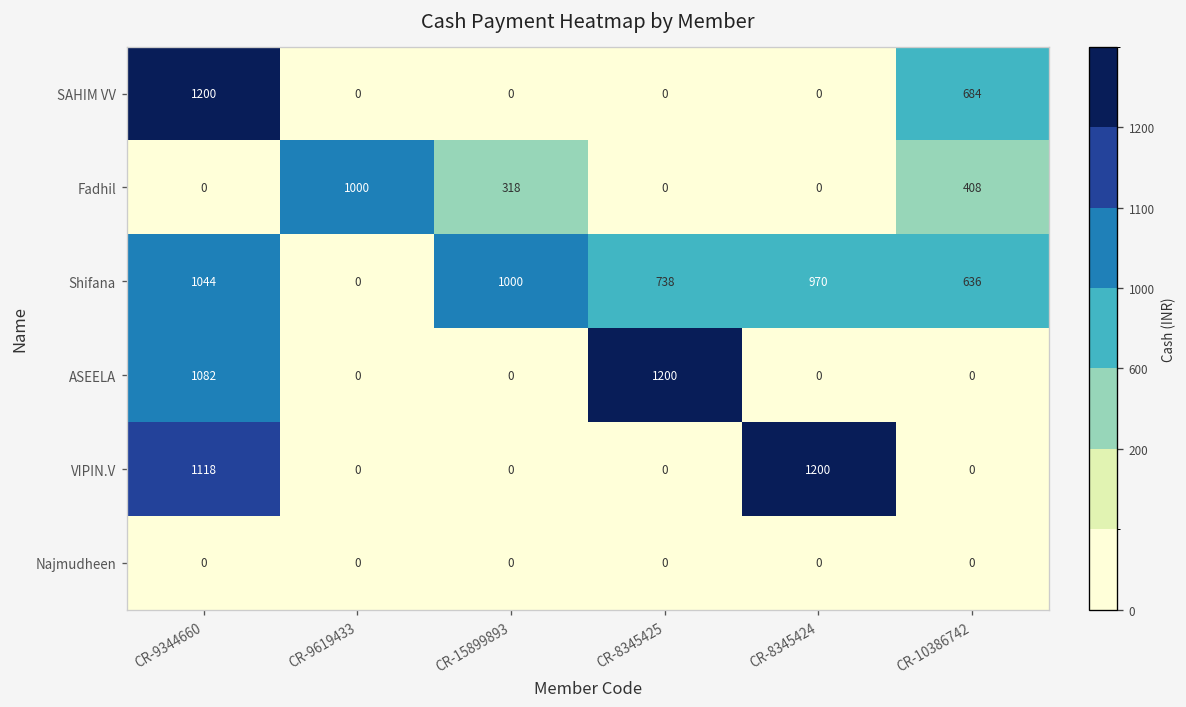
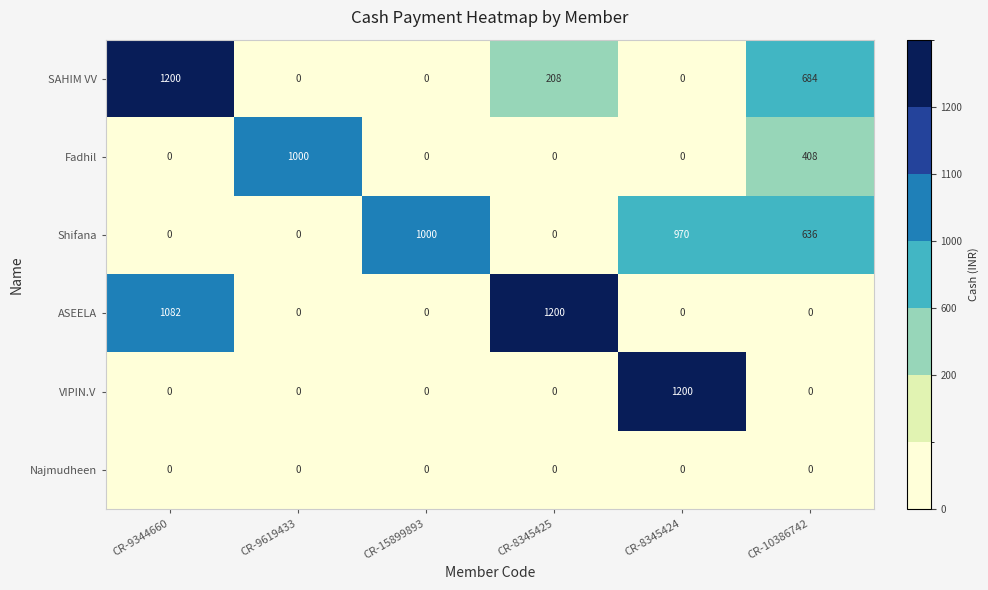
  {
    "SAHIM VV": {
      "CR-9344660": 1200,
      "CR-9619433": 0,
      "CR-15899893": 0,
-     "CR-8345425": 0,
+     "CR-8345425": 208,
      "CR-8345424": 0,
      "CR-10386742": 684
    },
    "Fadhil": {
      "CR-9344660": 0,
      "CR-9619433": 1000,
-     "CR-15899893": 318,
+     "CR-15899893": 0,
      "CR-8345425": 0,
      "CR-8345424": 0,
      "CR-10386742": 408
    },
    "Shifana": {
-     "CR-9344660": 1044,
+     "CR-9344660": 0,
      "CR-9619433": 0,
      "CR-15899893": 1000,
-     "CR-8345425": 738,
+     "CR-8345425": 0,
      "CR-8345424": 970,
      "CR-10386742": 636
    },
    "ASEELA": {
      "CR-9344660": 1082,
      "CR-9619433": 0,
      "CR-15899893": 0,
      "CR-8345425": 1200,
      "CR-8345424": 0,
      "CR-10386742": 0
    },
    "VIPIN.V": {
-     "CR-9344660": 1118,
+     "CR-9344660": 0,
      "CR-9619433": 0,
      "CR-15899893": 0,
      "CR-8345425": 0,
      "CR-8345424": 1200,
      "CR-10386742": 0
    },
    "Najmudheen": {
      "CR-9344660": 0,
      "CR-9619433": 0,
      "CR-15899893": 0,
      "CR-8345425": 0,
      "CR-8345424": 0,
      "CR-10386742": 0
    }
  }
